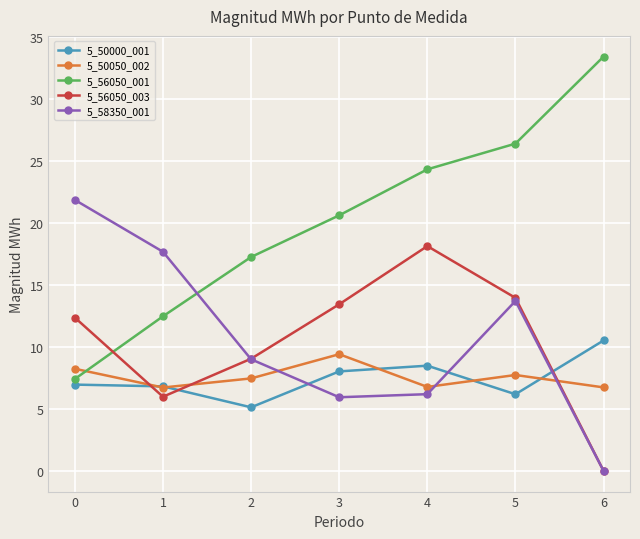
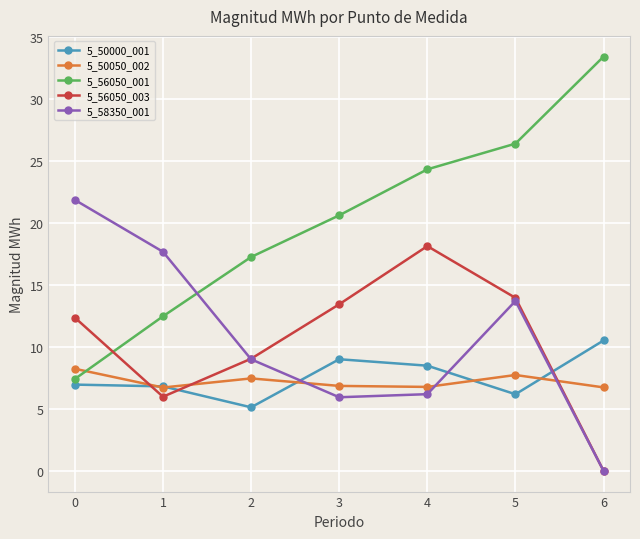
  {
    "5_50000_001": {
      "0": 7.0,
      "2": 5.1,
-     "3": 8.0,
+     "3": 9.0,
      "4": 8.5,
      "5": 6.2,
      "6": 10.5
    },
    "5_50050_002": {
      "0": 8.2,
      "2": 7.5,
-     "3": 9.4,
+     "3": 6.9,
      "4": 6.8,
      "5": 7.7,
      "6": 6.7
    },
    "5_56050_001": {
      "0": 7.4,
      "1": 12.5,
      "2": 17.3,
      "3": 20.6,
      "4": 24.3,
      "5": 26.4,
      "6": 33.4
    },
    "5_56050_003": {
      "0": 12.4,
      "1": 6.0,
      "3": 13.4,
      "4": 18.1,
      "5": 14.0
    },
    "5_58350_001": {
      "0": 21.9,
      "1": 17.7,
      "3": 5.9,
      "4": 6.2,
      "5": 13.7
    }
  }
